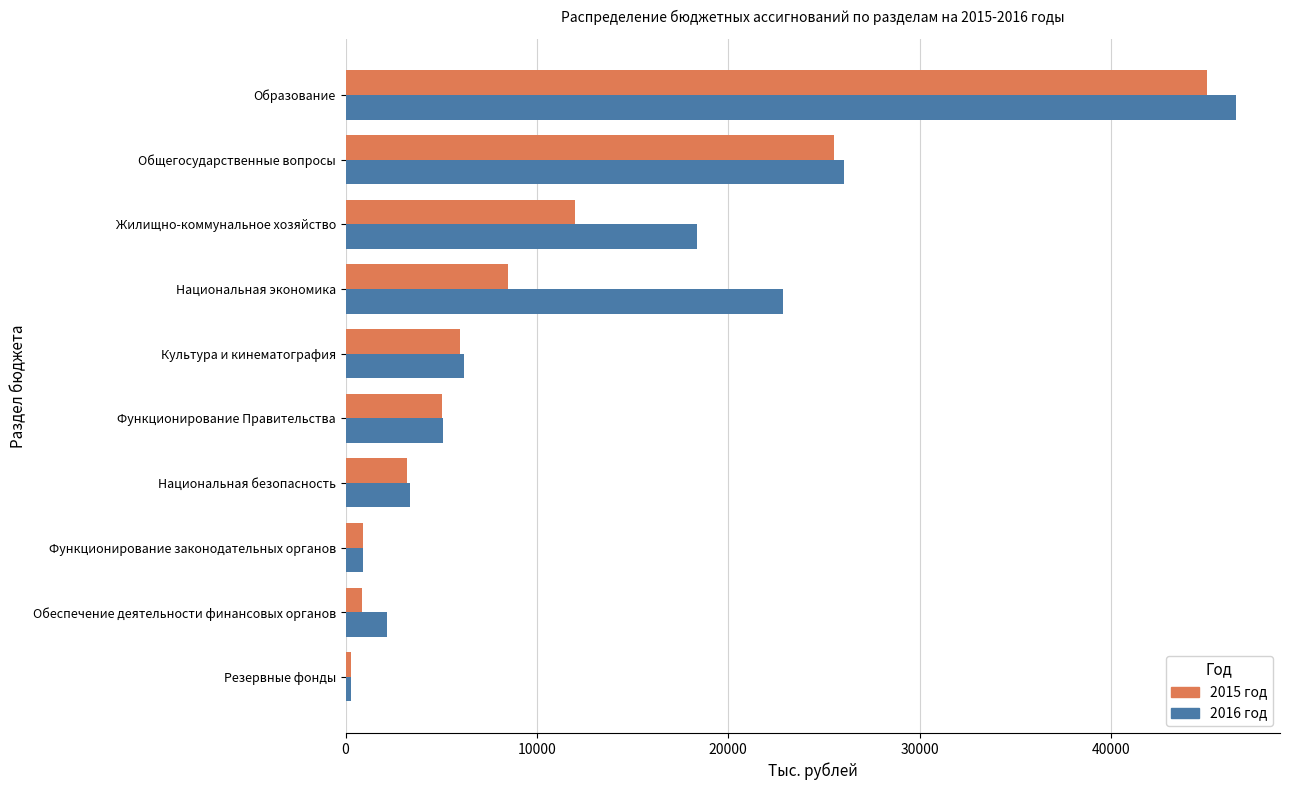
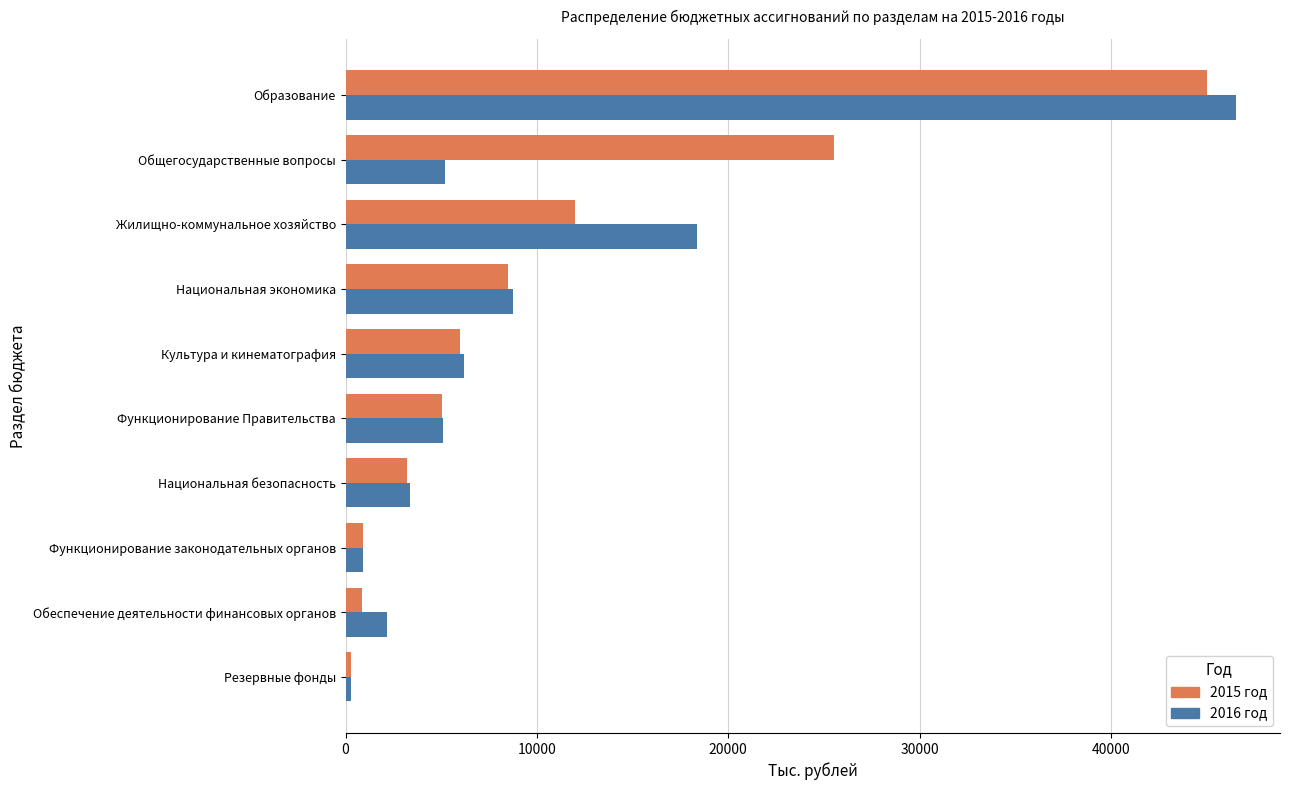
  {
    "2015 год": {
      "Образование": 45000,
      "Общегосударственные вопросы": 25500,
      "Жилищно-коммунальное хозяйство": 12000,
      "Национальная экономика": 8500,
      "Культура и кинематография": 6000,
      "Функционирование Правительства": 5000,
      "Национальная безопасность": 3200,
      "Функционирование законодательных органов": 900,
      "Обеспечение деятельности финансовых органов": 900,
      "Резервные фонды": 300
    },
    "2016 год": {
      "Образование": 46500,
-     "Общегосударственные вопросы": 26000,
+     "Общегосударственные вопросы": 5200,
      "Жилищно-коммунальное хозяйство": 18400,
-     "Национальная экономика": 22800,
+     "Национальная экономика": 8800,
      "Культура и кинематография": 6200,
      "Функционирование Правительства": 5100,
      "Национальная безопасность": 3400,
      "Функционирование законодательных органов": 900,
      "Обеспечение деятельности финансовых органов": 2200,
      "Резервные фонды": 300
    }
  }
